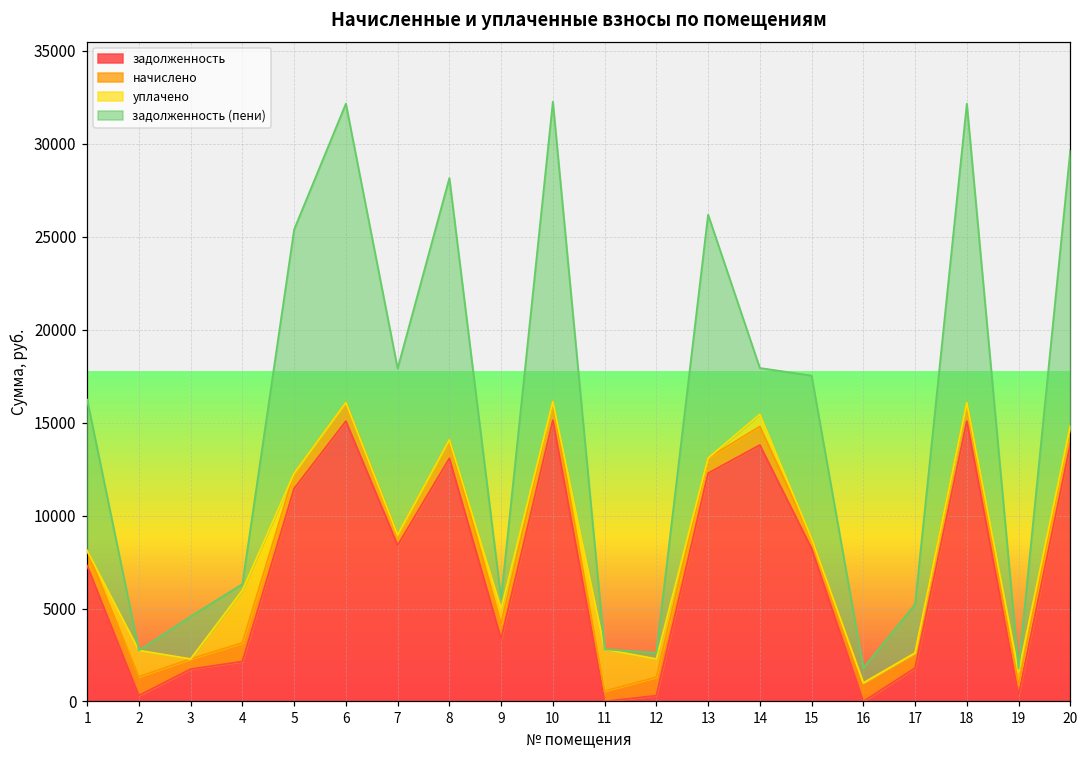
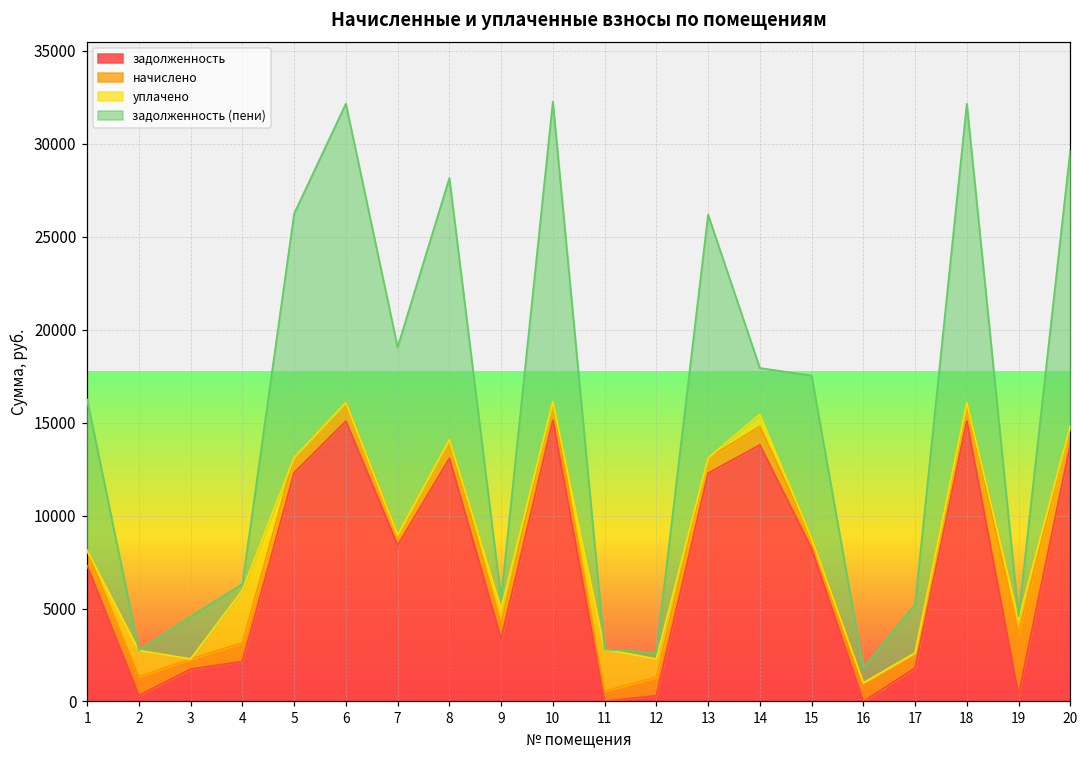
  {
    "задолженность": {
      "1": 7300,
      "2": 300,
      "3": 1700,
      "4": 2200,
-     "5": 11500,
+     "5": 12300,
      "6": 15100,
      "7": 8400,
      "8": 13100,
      "9": 3400,
      "10": 15100,
      "11": 0,
      "12": 300,
      "13": 12300,
      "14": 13800,
      "15": 8200,
      "16": 0,
      "17": 1800,
      "18": 15100,
      "19": 300,
      "20": 13800
    },
    "начислено": {
      "2": 1000,
      "4": 1000,
      "9": 800,
      "11": 600,
      "12": 1000,
      "14": 1000,
-     "19": 500
+     "19": 3400
    },
    "уплачено": {
      "4": 2800,
      "9": 800,
      "12": 1000,
      "14": 700,
      "19": 700
    },
    "задолженность (пени)": {
      "1": 8100,
      "3": 2300,
      "4": 300,
      "5": 13100,
      "6": 16100,
-     "7": 9000,
+     "7": 10100,
      "8": 14100,
      "9": 500,
      "10": 16100,
      "12": 300,
      "13": 13100,
      "14": 2500,
      "15": 8800,
      "16": 800,
      "17": 2600,
      "18": 16100,
      "19": 200,
      "20": 14800
    }
  }
